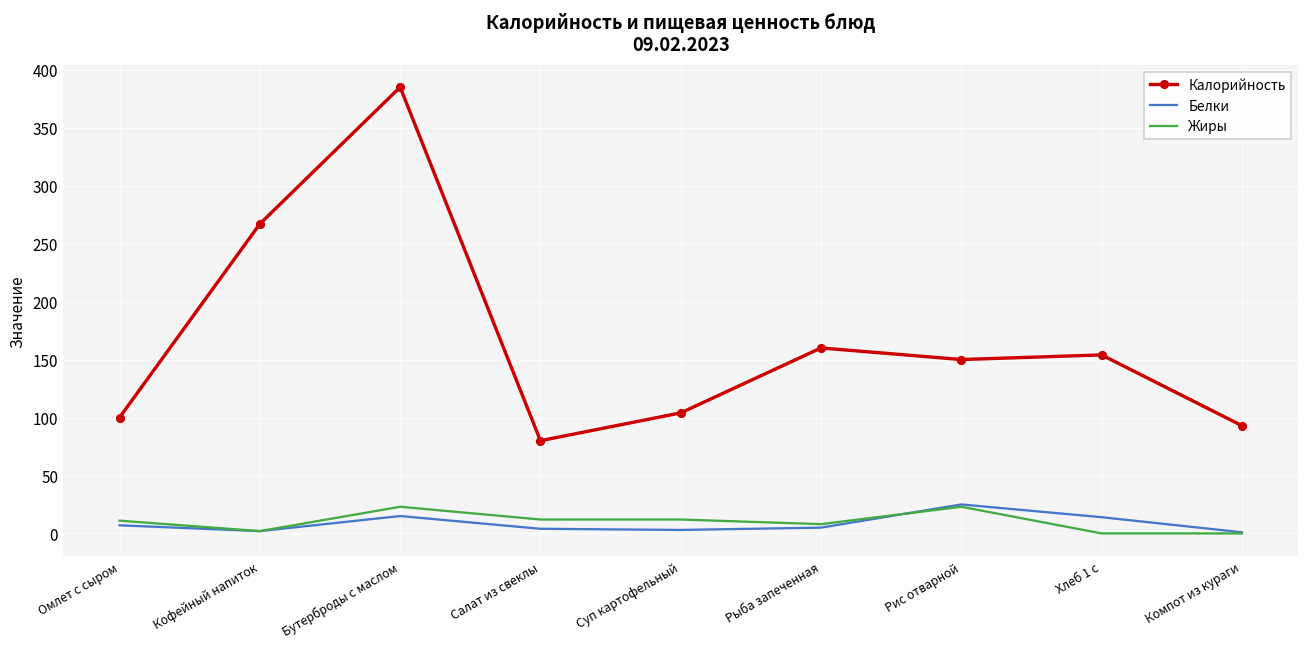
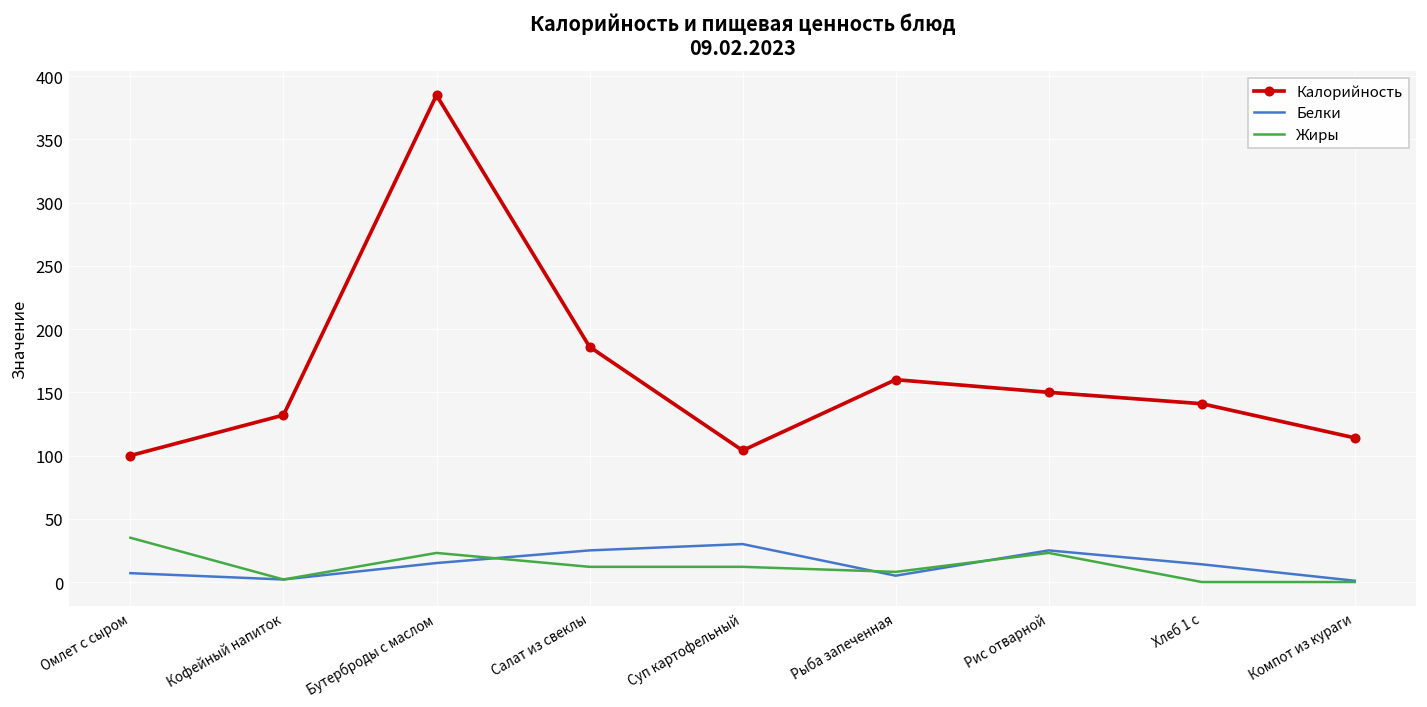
  {
    "Калорийность": {
      "Омлет с сыром": 100,
-     "Кофейный напиток": 267,
+     "Кофейный напиток": 132,
      "Бутерброды с маслом": 385,
-     "Салат из свеклы": 80,
+     "Салат из свеклы": 186,
      "Суп картофельный": 104,
      "Рыба запеченная": 160,
      "Рис отварной": 150,
-     "Хлеб 1 с": 154,
-     "Компот из кураги": 93
+     "Хлеб 1 с": 141,
+     "Компот из кураги": 114
    },
    "Белки": {
      "Омлет с сыром": 7,
      "Бутерброды с маслом": 15,
-     "Салат из свеклы": 4,
-     "Суп картофельный": 3,
+     "Салат из свеклы": 25,
+     "Суп картофельный": 30,
      "Рыба запеченная": 5,
      "Хлеб 1 с": 14
    },
    "Жиры": {
-     "Омлет с сыром": 11,
+     "Омлет с сыром": 35,
      "Бутерброды с маслом": 23,
      "Салат из свеклы": 12,
      "Суп картофельный": 12,
      "Рыба запеченная": 8,
      "Хлеб 1 с": 0
    }
  }
